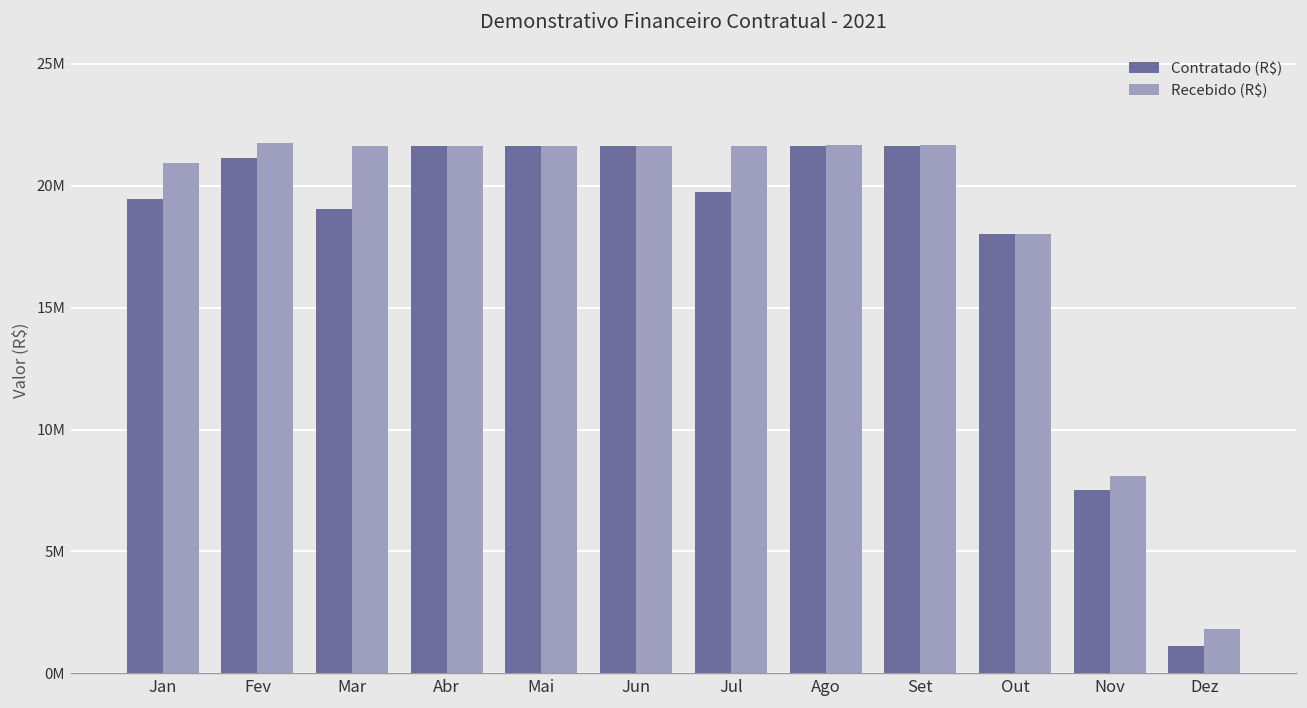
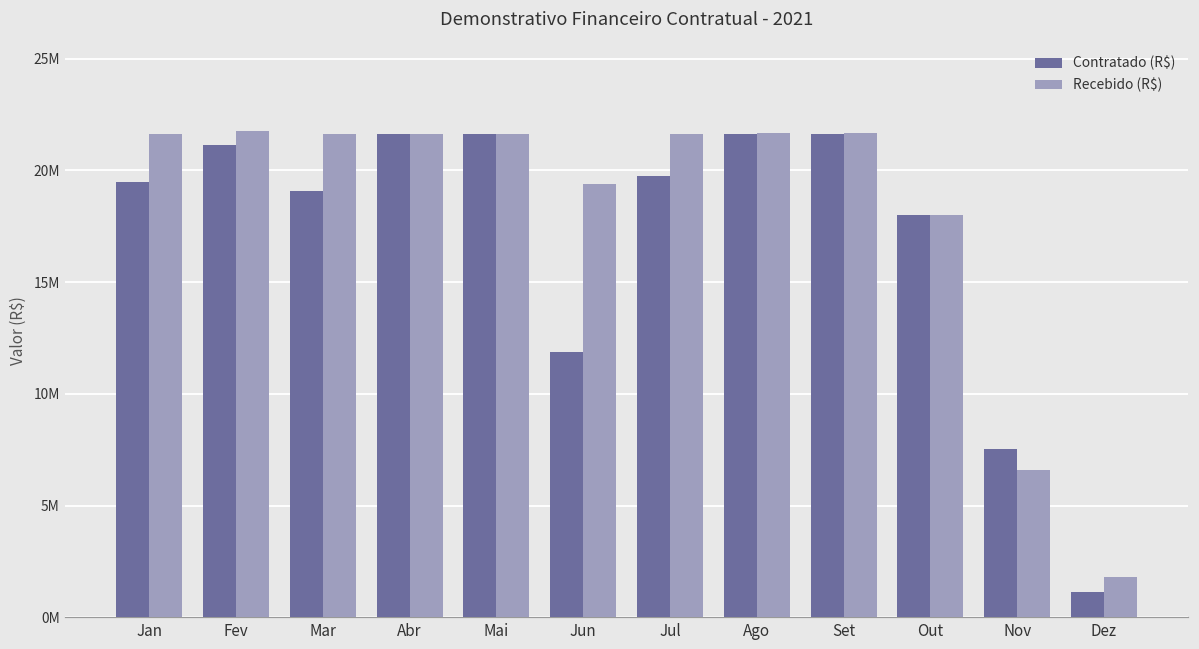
  {
    "Contratado (R$)": {
      "Jan": 19500000,
      "Fev": 21100000,
      "Mar": 19100000,
      "Abr": 21600000,
      "Mai": 21600000,
-     "Jun": 21600000,
+     "Jun": 11900000,
      "Jul": 19700000,
      "Ago": 21600000,
      "Set": 21600000,
      "Out": 18000000,
      "Nov": 7500000,
      "Dez": 1100000
    },
    "Recebido (R$)": {
-     "Jan": 20900000,
+     "Jan": 21600000,
      "Fev": 21800000,
      "Mar": 21600000,
      "Abr": 21600000,
      "Mai": 21600000,
-     "Jun": 21600000,
+     "Jun": 19400000,
      "Jul": 21600000,
      "Ago": 21700000,
      "Set": 21700000,
      "Out": 18000000,
-     "Nov": 8100000,
+     "Nov": 6600000,
      "Dez": 1800000
    }
  }
